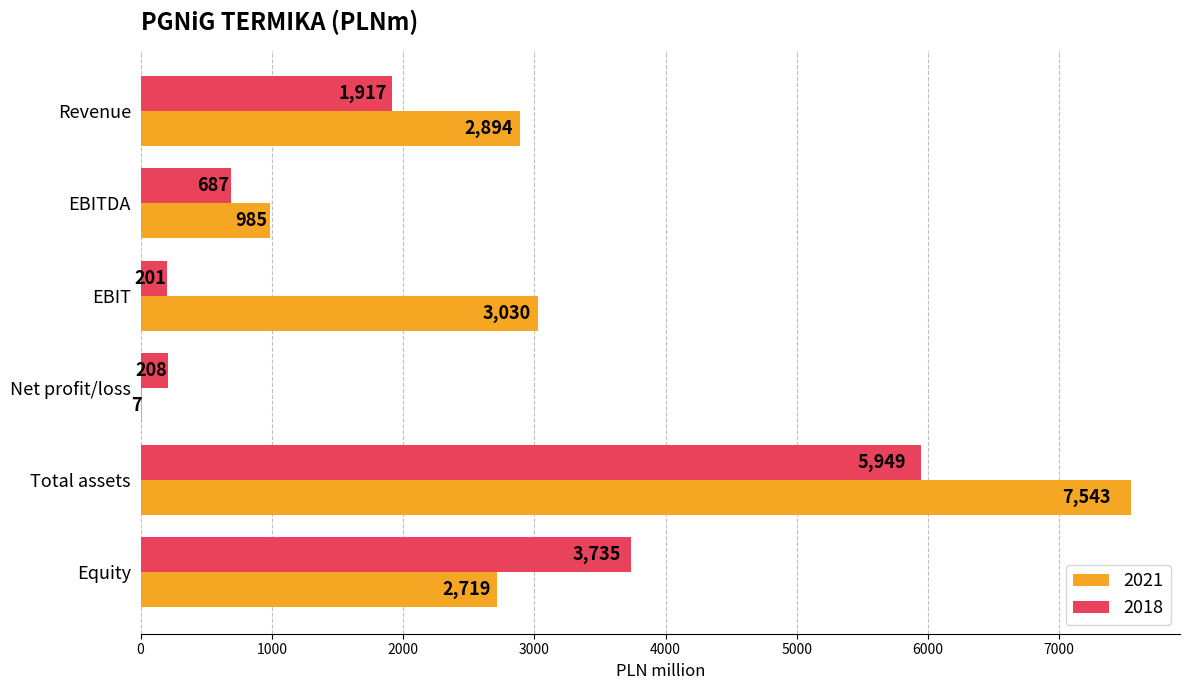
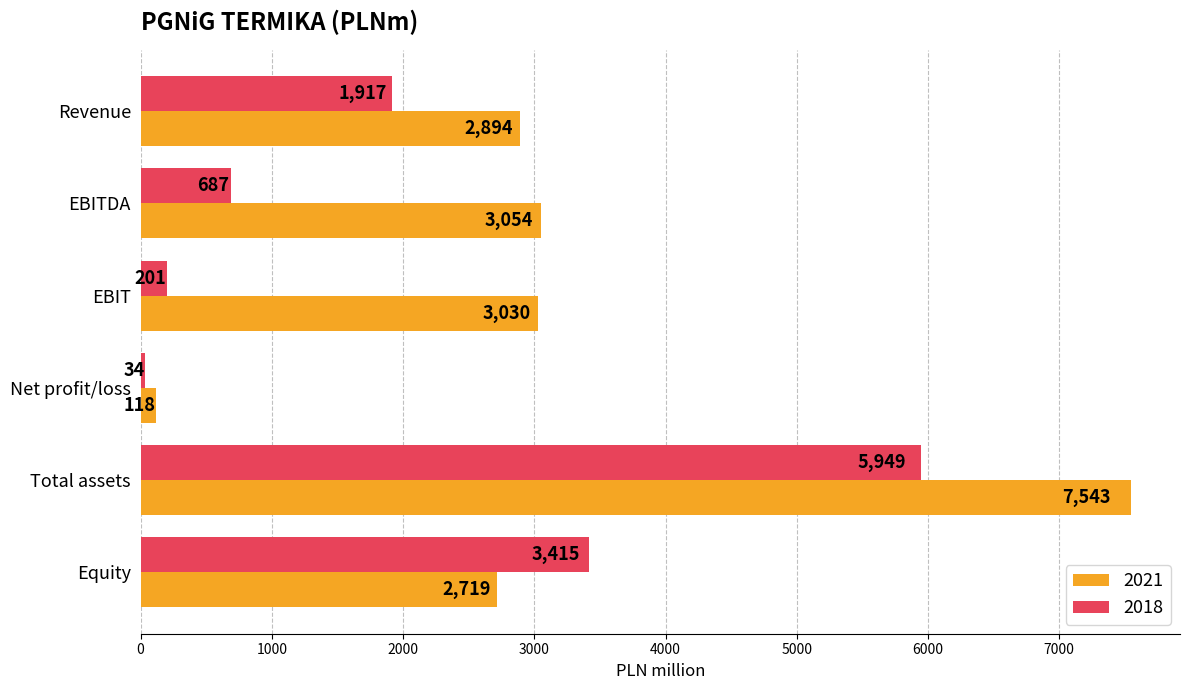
  {
    "2021": {
      "Revenue": "2,894",
-     "EBITDA": "985",
+     "EBITDA": "3,054",
      "EBIT": "3,030",
-     "Net profit/loss": "7",
+     "Net profit/loss": "118",
      "Total assets": "7,543",
      "Equity": "2,719"
    },
    "2018": {
      "Revenue": "1,917",
      "EBITDA": "687",
      "EBIT": "201",
-     "Net profit/loss": "208",
+     "Net profit/loss": "34",
      "Total assets": "5,949",
-     "Equity": "3,735"
+     "Equity": "3,415"
    }
  }
